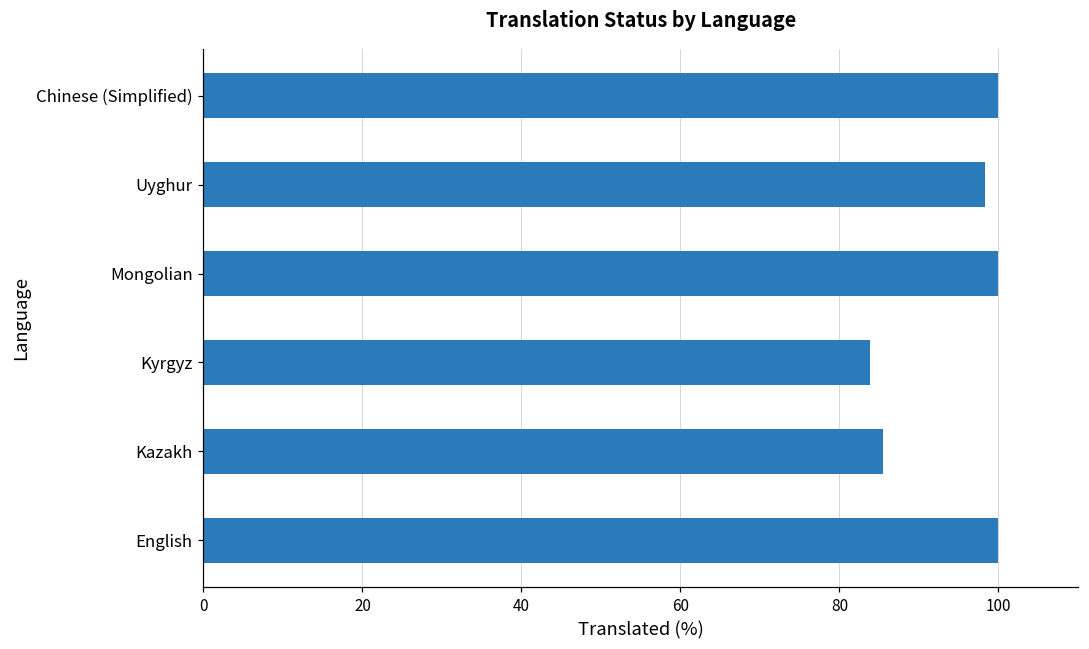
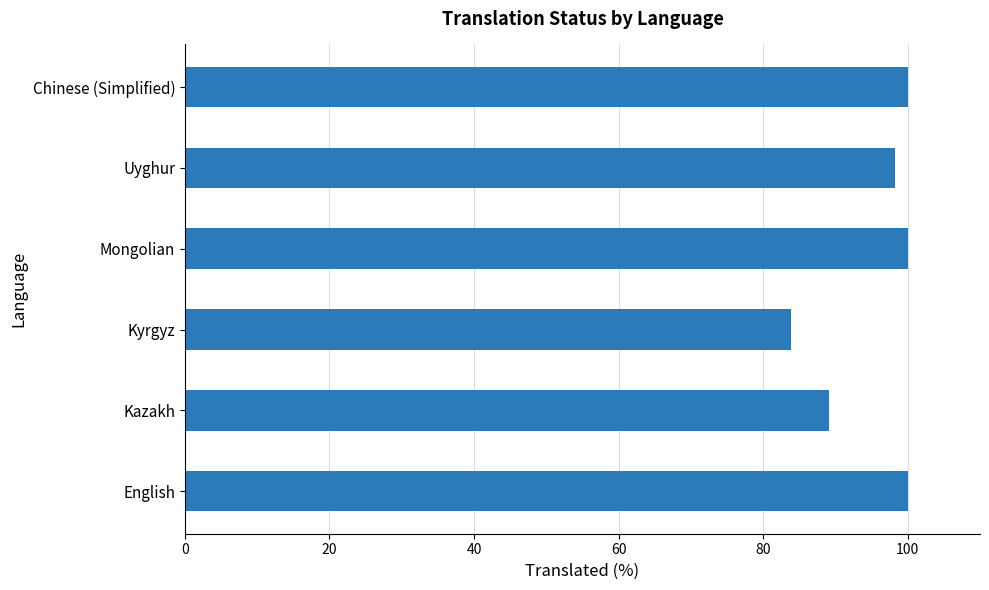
  {
    "Chinese (Simplified)": 100,
    "Uyghur": 98,
    "Mongolian": 100,
    "Kyrgyz": 84,
-   "Kazakh": 86,
+   "Kazakh": 89,
    "English": 100
  }
